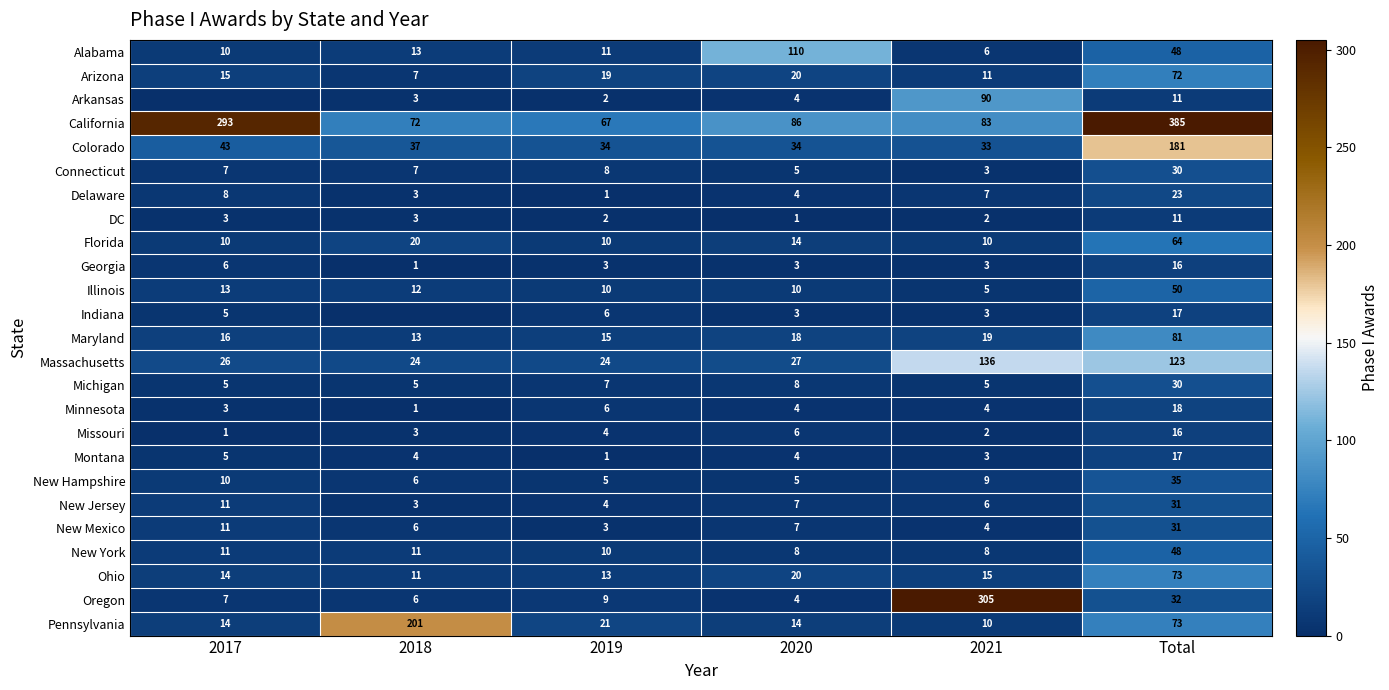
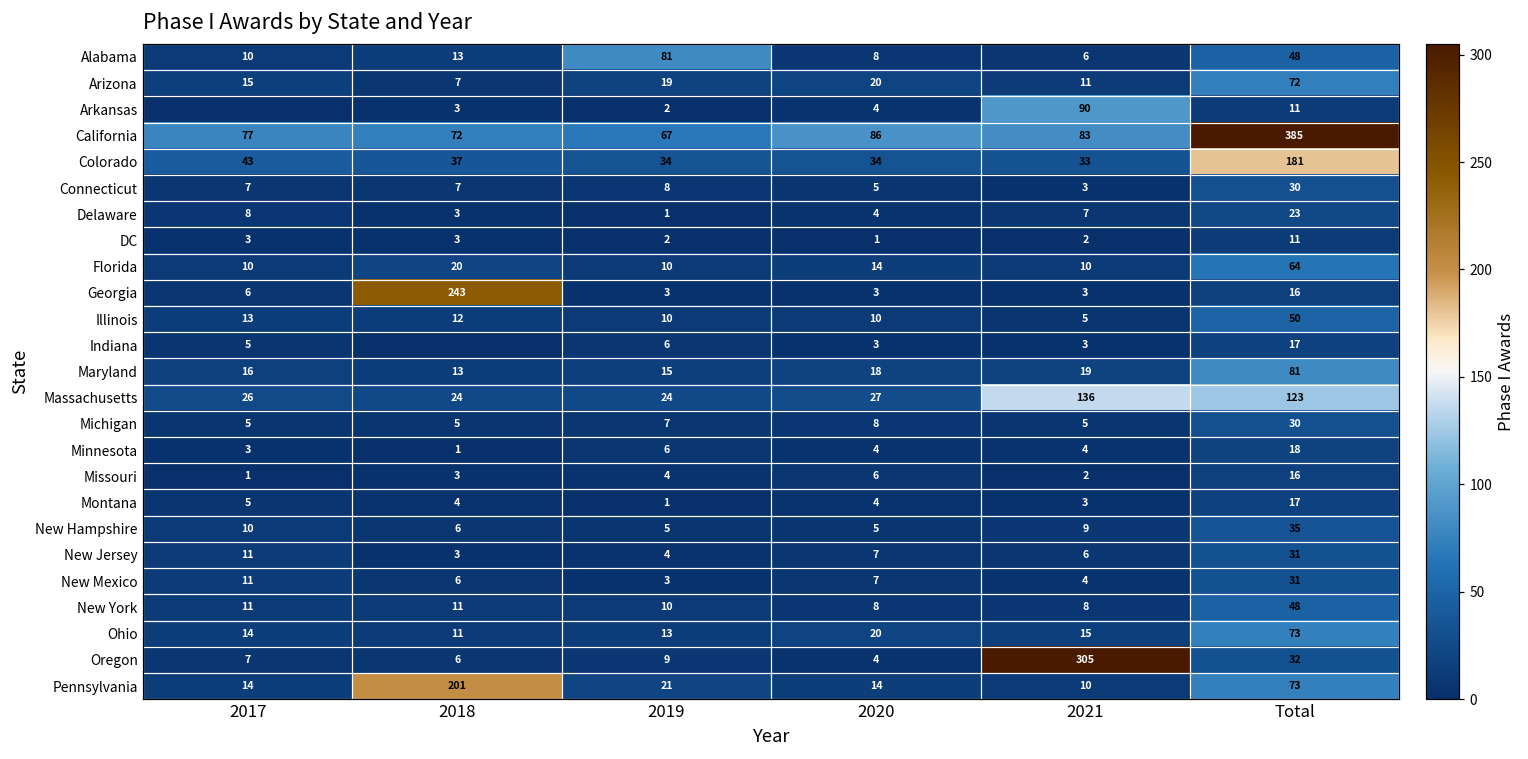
  {
    "Alabama": {
      "2017": 10,
      "2018": 13,
-     "2019": 11,
-     "2020": 110,
+     "2019": 81,
+     "2020": 8,
      "2021": 6,
      "Total": 48
    },
    "Arizona": {
      "2017": 15,
      "2018": 7,
      "2019": 19,
      "2020": 20,
      "2021": 11,
      "Total": 72
    },
    "Arkansas": {
      "2018": 3,
      "2019": 2,
      "2020": 4,
      "2021": 90,
      "Total": 11
    },
    "California": {
-     "2017": 293,
+     "2017": 77,
      "2018": 72,
      "2019": 67,
      "2020": 86,
      "2021": 83,
      "Total": 385
    },
    "Colorado": {
      "2017": 43,
      "2018": 37,
      "2019": 34,
      "2020": 34,
      "2021": 33,
      "Total": 181
    },
    "Connecticut": {
      "2017": 7,
      "2018": 7,
      "2019": 8,
      "2020": 5,
      "2021": 3,
      "Total": 30
    },
    "Delaware": {
      "2017": 8,
      "2018": 3,
      "2019": 1,
      "2020": 4,
      "2021": 7,
      "Total": 23
    },
    "DC": {
      "2017": 3,
      "2018": 3,
      "2019": 2,
      "2020": 1,
      "2021": 2,
      "Total": 11
    },
    "Florida": {
      "2017": 10,
      "2018": 20,
      "2019": 10,
      "2020": 14,
      "2021": 10,
      "Total": 64
    },
    "Georgia": {
      "2017": 6,
-     "2018": 1,
+     "2018": 243,
      "2019": 3,
      "2020": 3,
      "2021": 3,
      "Total": 16
    },
    "Illinois": {
      "2017": 13,
      "2018": 12,
      "2019": 10,
      "2020": 10,
      "2021": 5,
      "Total": 50
    },
    "Indiana": {
      "2017": 5,
      "2019": 6,
      "2020": 3,
      "2021": 3,
      "Total": 17
    },
    "Maryland": {
      "2017": 16,
      "2018": 13,
      "2019": 15,
      "2020": 18,
      "2021": 19,
      "Total": 81
    },
    "Massachusetts": {
      "2017": 26,
      "2018": 24,
      "2019": 24,
      "2020": 27,
      "2021": 136,
      "Total": 123
    },
    "Michigan": {
      "2017": 5,
      "2018": 5,
      "2019": 7,
      "2020": 8,
      "2021": 5,
      "Total": 30
    },
    "Minnesota": {
      "2017": 3,
      "2018": 1,
      "2019": 6,
      "2020": 4,
      "2021": 4,
      "Total": 18
    },
    "Missouri": {
      "2017": 1,
      "2018": 3,
      "2019": 4,
      "2020": 6,
      "2021": 2,
      "Total": 16
    },
    "Montana": {
      "2017": 5,
      "2018": 4,
      "2019": 1,
      "2020": 4,
      "2021": 3,
      "Total": 17
    },
    "New Hampshire": {
      "2017": 10,
      "2018": 6,
      "2019": 5,
      "2020": 5,
      "2021": 9,
      "Total": 35
    },
    "New Jersey": {
      "2017": 11,
      "2018": 3,
      "2019": 4,
      "2020": 7,
      "2021": 6,
      "Total": 31
    },
    "New Mexico": {
      "2017": 11,
      "2018": 6,
      "2019": 3,
      "2020": 7,
      "2021": 4,
      "Total": 31
    },
    "New York": {
      "2017": 11,
      "2018": 11,
      "2019": 10,
      "2020": 8,
      "2021": 8,
      "Total": 48
    },
    "Ohio": {
      "2017": 14,
      "2018": 11,
      "2019": 13,
      "2020": 20,
      "2021": 15,
      "Total": 73
    },
    "Oregon": {
      "2017": 7,
      "2018": 6,
      "2019": 9,
      "2020": 4,
      "2021": 305,
      "Total": 32
    },
    "Pennsylvania": {
      "2017": 14,
      "2018": 201,
      "2019": 21,
      "2020": 14,
      "2021": 10,
      "Total": 73
    }
  }
